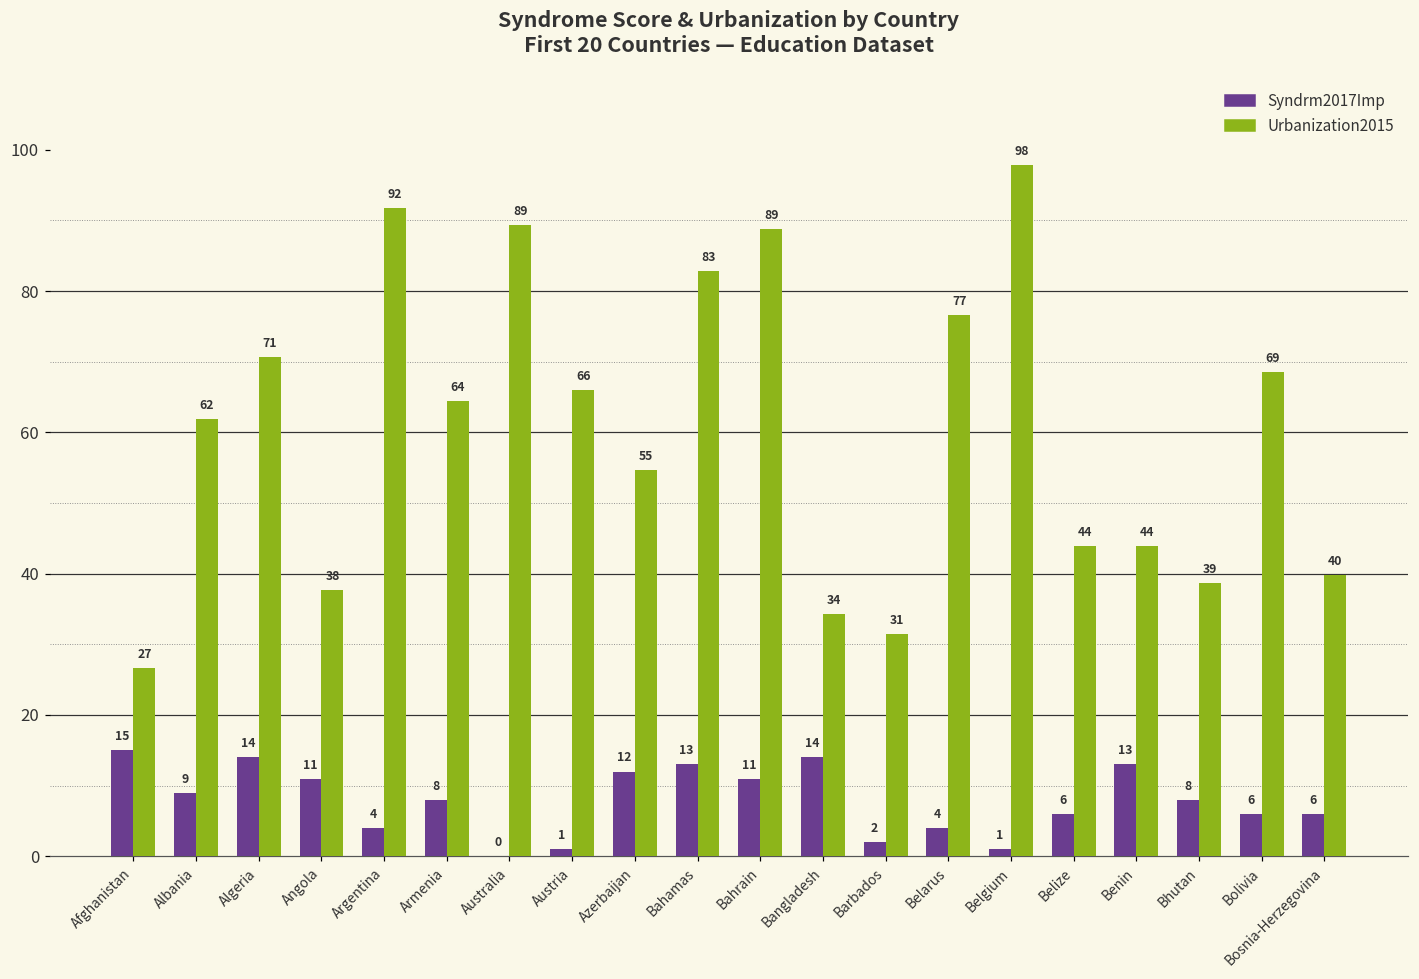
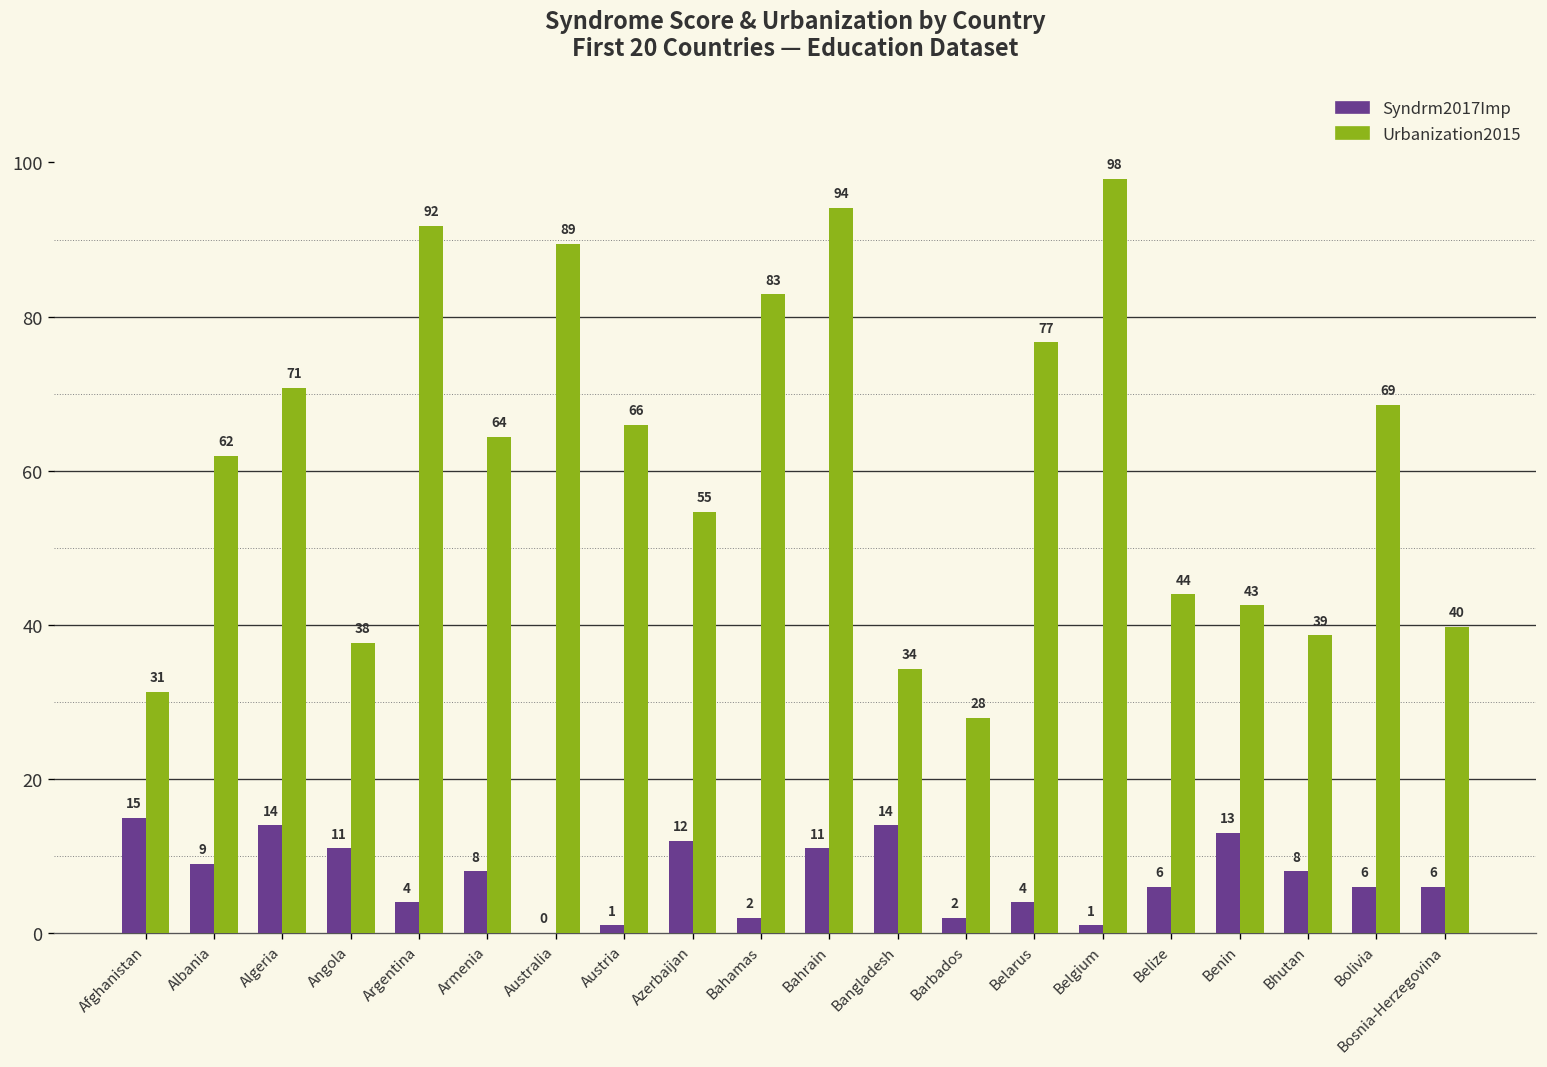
  {
    "Syndrm2017Imp": {
      "Afghanistan": 15,
      "Albania": 9,
      "Algeria": 14,
      "Angola": 11,
      "Argentina": 4,
      "Armenia": 8,
      "Australia": 0,
      "Austria": 1,
      "Azerbaijan": 12,
-     "Bahamas": 13,
+     "Bahamas": 2,
      "Bahrain": 11,
      "Bangladesh": 14,
      "Barbados": 2,
      "Belarus": 4,
      "Belgium": 1,
      "Belize": 6,
      "Benin": 13,
      "Bhutan": 8,
      "Bolivia": 6,
      "Bosnia-Herzegovina": 6
    },
    "Urbanization2015": {
-     "Afghanistan": 27,
+     "Afghanistan": 31,
      "Albania": 62,
      "Algeria": 71,
      "Angola": 38,
      "Argentina": 92,
      "Armenia": 64,
      "Australia": 89,
      "Austria": 66,
      "Azerbaijan": 55,
      "Bahamas": 83,
-     "Bahrain": 89,
+     "Bahrain": 94,
      "Bangladesh": 34,
-     "Barbados": 31,
+     "Barbados": 28,
      "Belarus": 77,
      "Belgium": 98,
      "Belize": 44,
-     "Benin": 44,
+     "Benin": 43,
      "Bhutan": 39,
      "Bolivia": 69,
      "Bosnia-Herzegovina": 40
    }
  }
